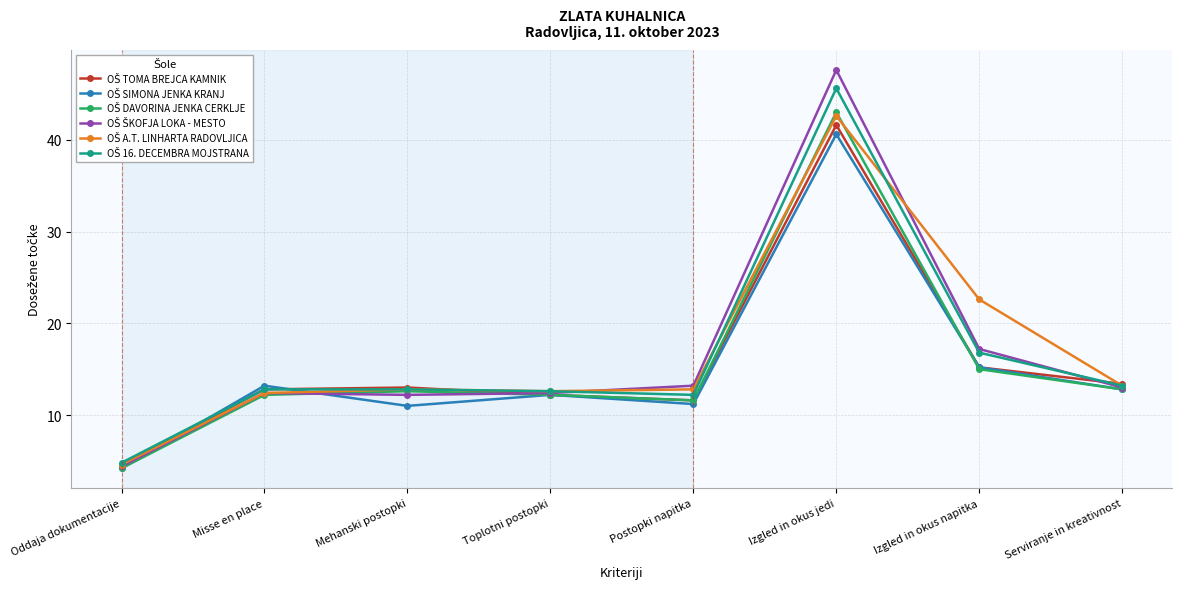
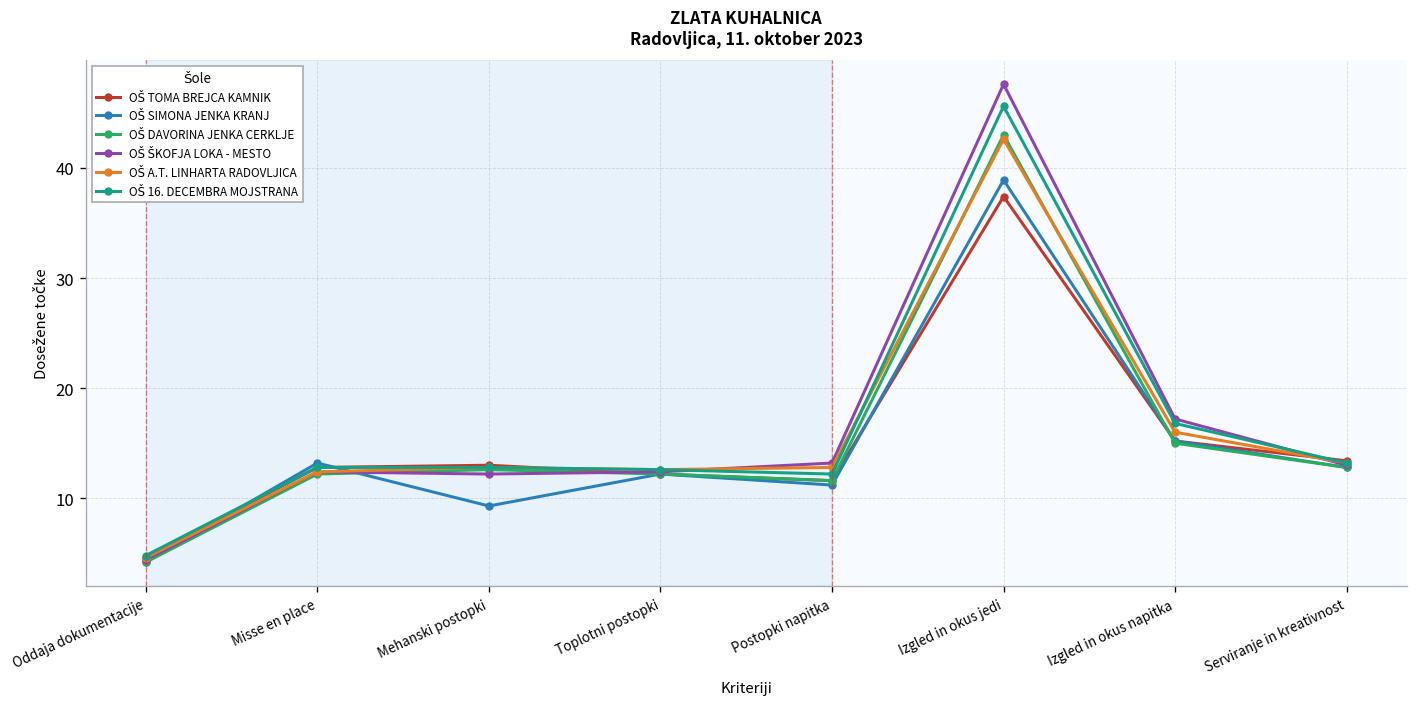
  {
    "OŠ TOMA BREJCA KAMNIK": {
-     "Izgled in okus jedi": 42
+     "Izgled in okus jedi": 37
    },
    "OŠ SIMONA JENKA KRANJ": {
      "Misse en place": 13,
-     "Mehanski postopki": 11,
+     "Mehanski postopki": 9,
      "Postopki napitka": 11,
-     "Izgled in okus jedi": 41
+     "Izgled in okus jedi": 39
    },
    "OŠ ŠKOFJA LOKA - MESTO": {
      "Mehanski postopki": 12,
      "Postopki napitka": 13,
      "Izgled in okus jedi": 48,
      "Izgled in okus napitka": 17
    },
    "OŠ A.T. LINHARTA RADOVLJICA": {
      "Postopki napitka": 13,
      "Izgled in okus jedi": 43,
-     "Izgled in okus napitka": 23
+     "Izgled in okus napitka": 16
    }
  }
